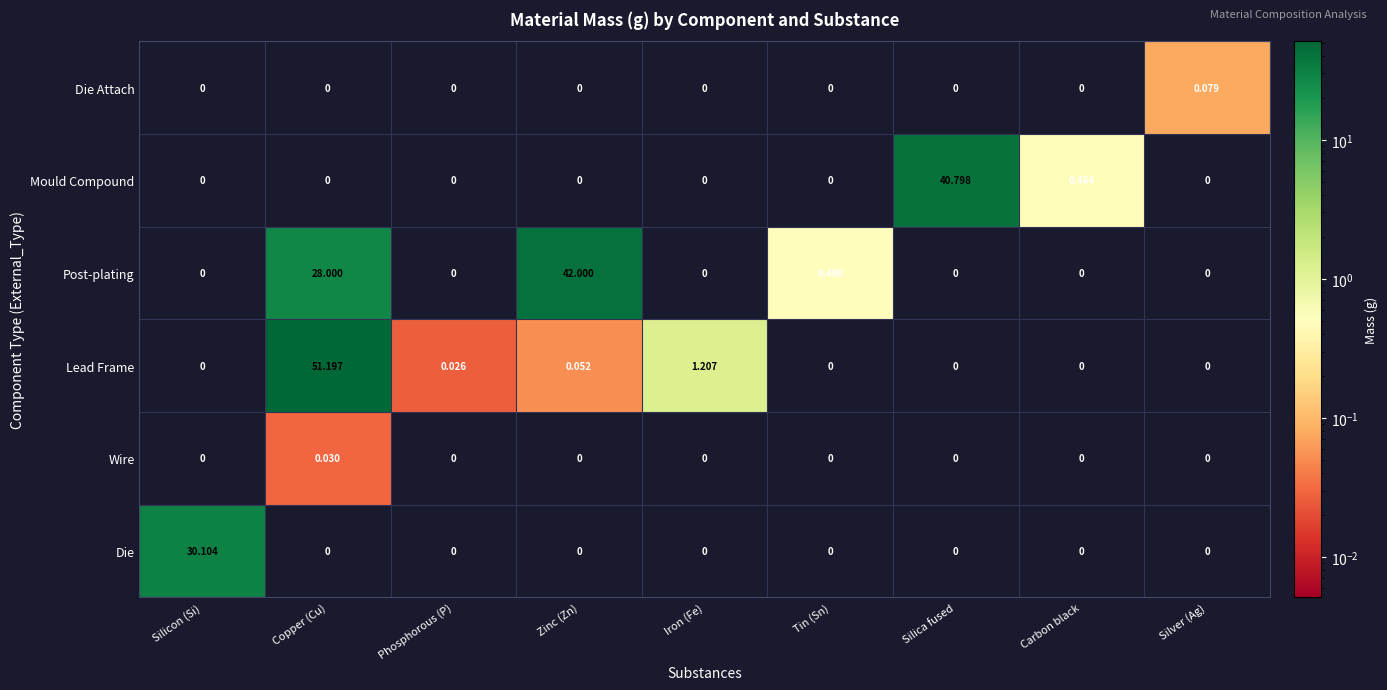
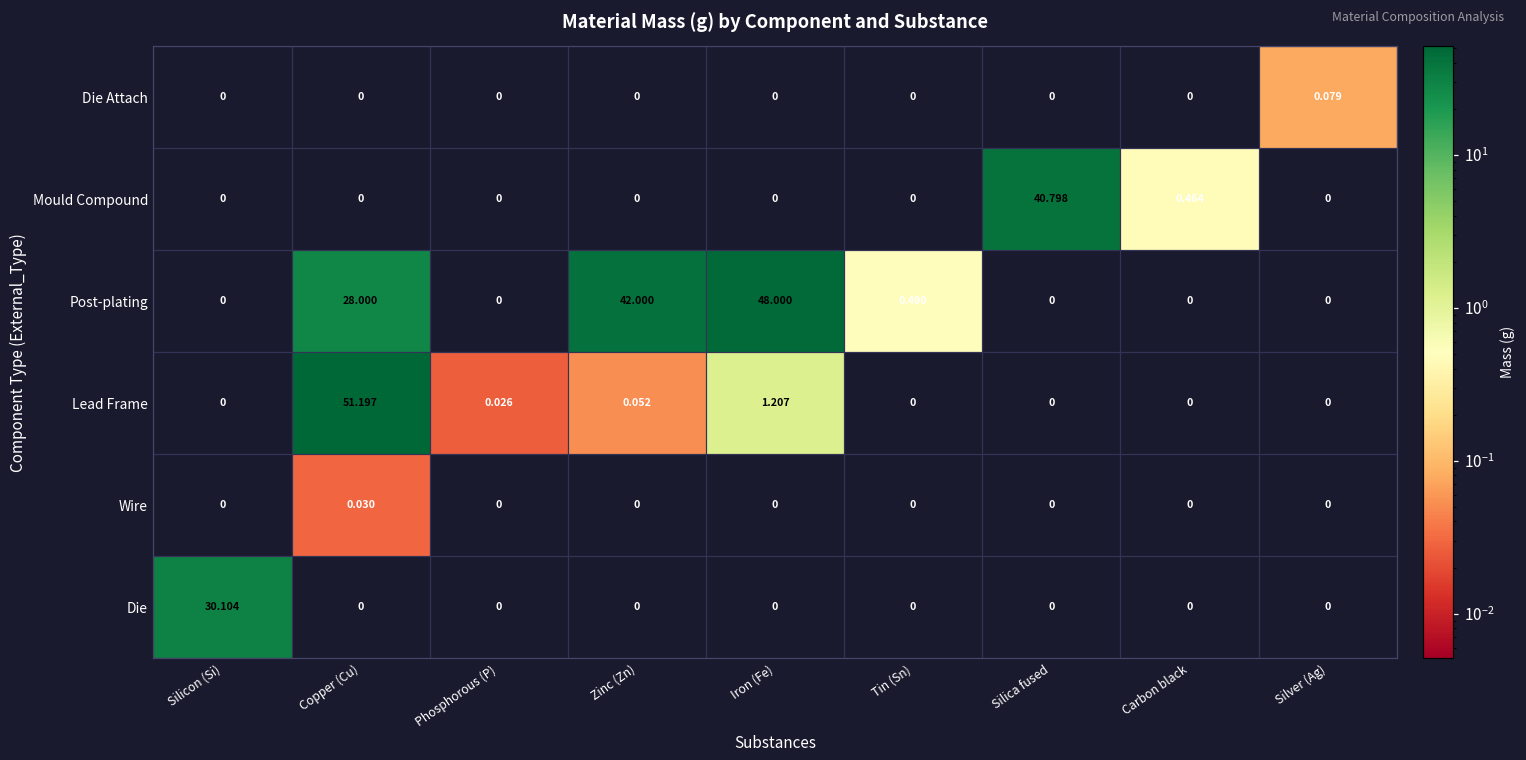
  {
    "Die Attach": {
      "Silicon (Si)": 0,
      "Copper (Cu)": 0,
      "Phosphorous (P)": 0,
      "Zinc (Zn)": 0,
      "Iron (Fe)": 0,
      "Tin (Sn)": 0,
      "Silica fused": 0,
      "Carbon black": 0,
      "Silver (Ag)": 0.079
    },
    "Mould Compound": {
      "Silicon (Si)": 0,
      "Copper (Cu)": 0,
      "Phosphorous (P)": 0,
      "Zinc (Zn)": 0,
      "Iron (Fe)": 0,
      "Tin (Sn)": 0,
      "Silica fused": 40.798,
      "Carbon black": 0.464,
      "Silver (Ag)": 0
    },
    "Post-plating": {
      "Silicon (Si)": 0,
      "Copper (Cu)": 28.000,
      "Phosphorous (P)": 0,
      "Zinc (Zn)": 42.000,
-     "Iron (Fe)": 0,
+     "Iron (Fe)": 48.000,
      "Tin (Sn)": 0.490,
      "Silica fused": 0,
      "Carbon black": 0,
      "Silver (Ag)": 0
    },
    "Lead Frame": {
      "Silicon (Si)": 0,
      "Copper (Cu)": 51.197,
      "Phosphorous (P)": 0.026,
      "Zinc (Zn)": 0.052,
      "Iron (Fe)": 1.207,
      "Tin (Sn)": 0,
      "Silica fused": 0,
      "Carbon black": 0,
      "Silver (Ag)": 0
    },
    "Wire": {
      "Silicon (Si)": 0,
      "Copper (Cu)": 0.030,
      "Phosphorous (P)": 0,
      "Zinc (Zn)": 0,
      "Iron (Fe)": 0,
      "Tin (Sn)": 0,
      "Silica fused": 0,
      "Carbon black": 0,
      "Silver (Ag)": 0
    },
    "Die": {
      "Silicon (Si)": 30.104,
      "Copper (Cu)": 0,
      "Phosphorous (P)": 0,
      "Zinc (Zn)": 0,
      "Iron (Fe)": 0,
      "Tin (Sn)": 0,
      "Silica fused": 0,
      "Carbon black": 0,
      "Silver (Ag)": 0
    }
  }
